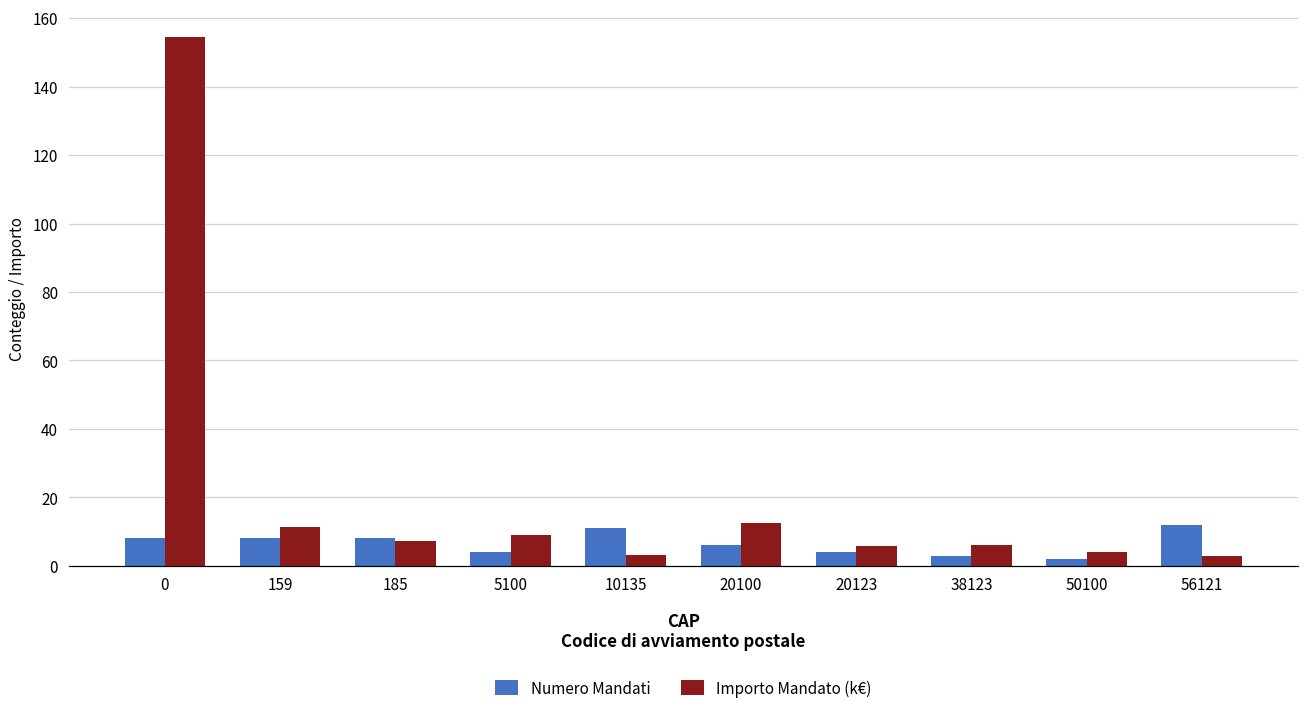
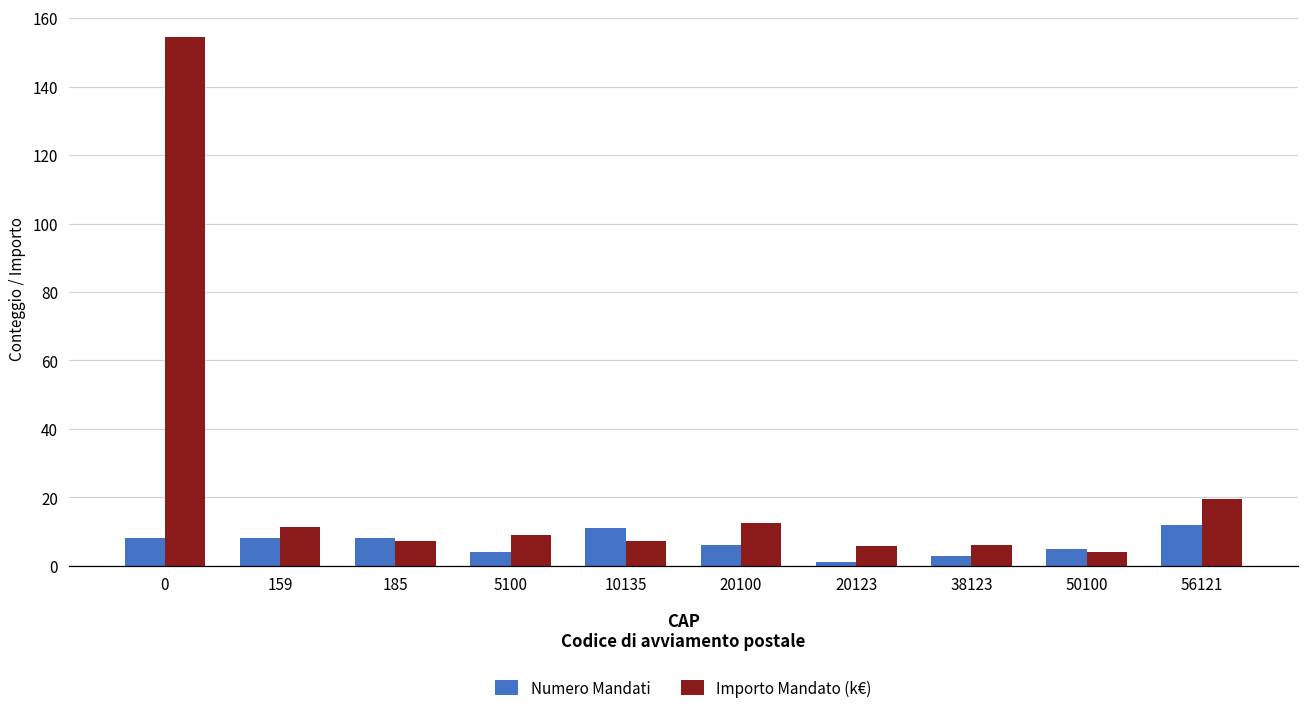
  {
    "Numero Mandati": {
      "0": 8,
      "159": 8,
      "185": 8,
      "5100": 4,
      "10135": 11,
      "20100": 6,
-     "20123": 4,
+     "20123": 1,
      "38123": 3,
-     "50100": 2,
+     "50100": 5,
      "56121": 12
    },
    "Importo Mandato (k€)": {
      "0": 155,
      "159": 11,
      "185": 7,
      "5100": 9,
-     "10135": 3,
+     "10135": 7,
      "20100": 13,
      "20123": 6,
      "38123": 6,
      "50100": 4,
-     "56121": 3
+     "56121": 20
    }
  }
